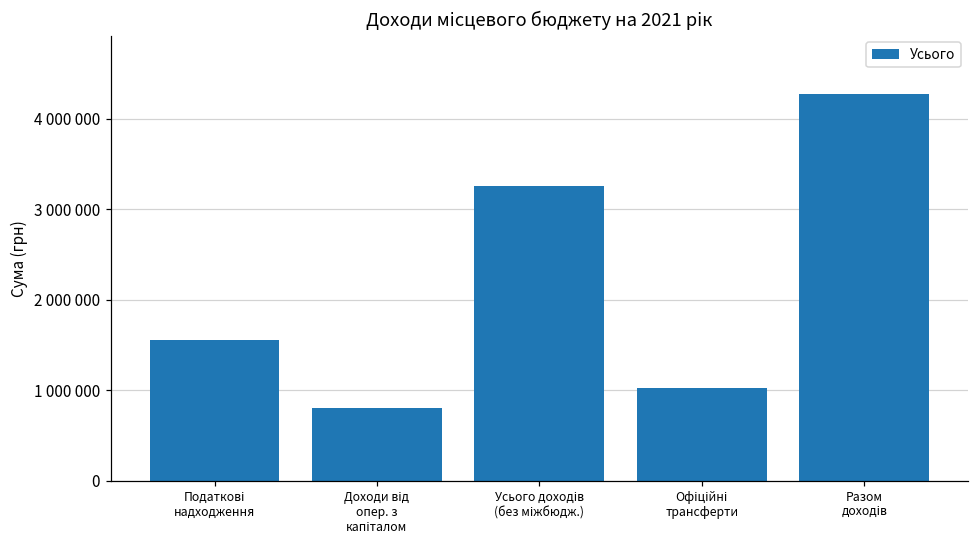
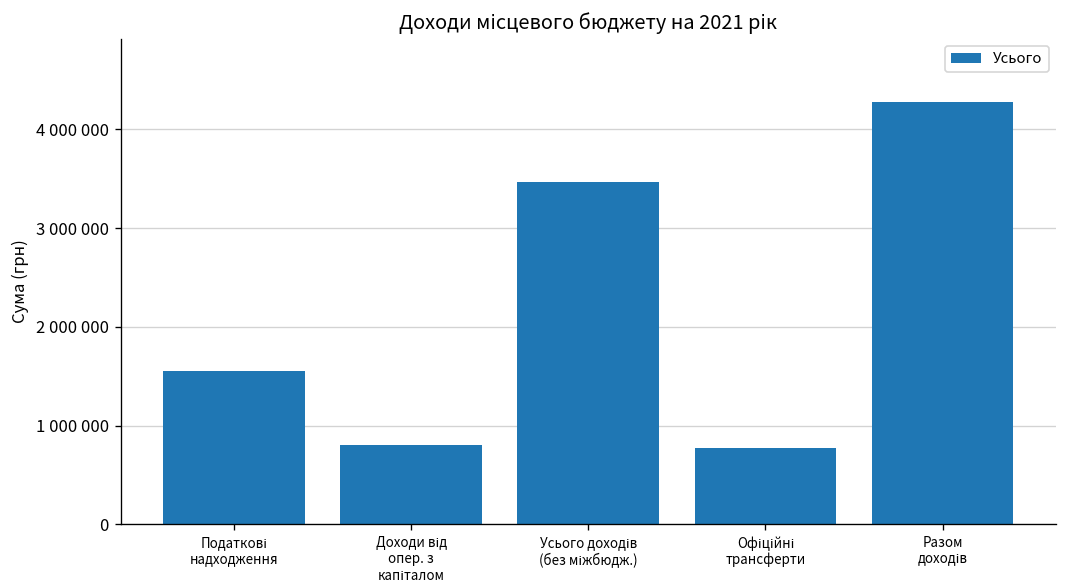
  {
    "Податкові надходження": 1500000,
    "Доходи від опер. з капіталом": 800000,
-   "Усього доходів (без міжбюдж.)": 3200000,
-   "Офіційні трансферти": 1000000,
+   "Усього доходів (без міжбюдж.)": 3500000,
+   "Офіційні трансферти": 800000,
    "Разом доходів": 4300000
  }
